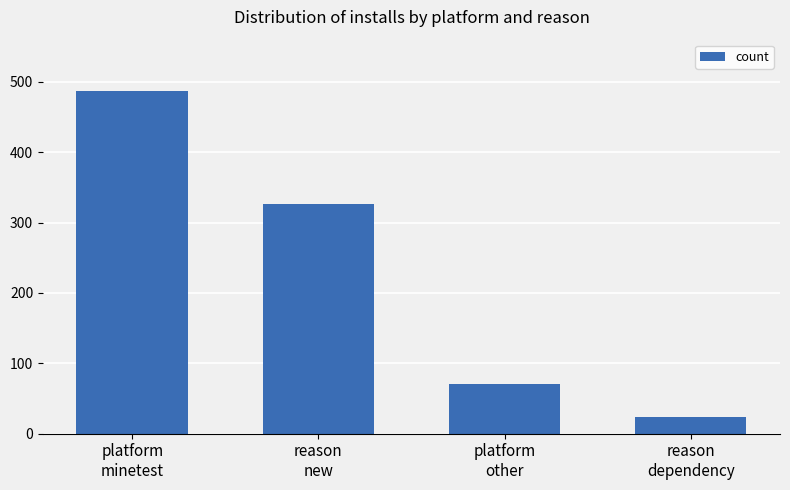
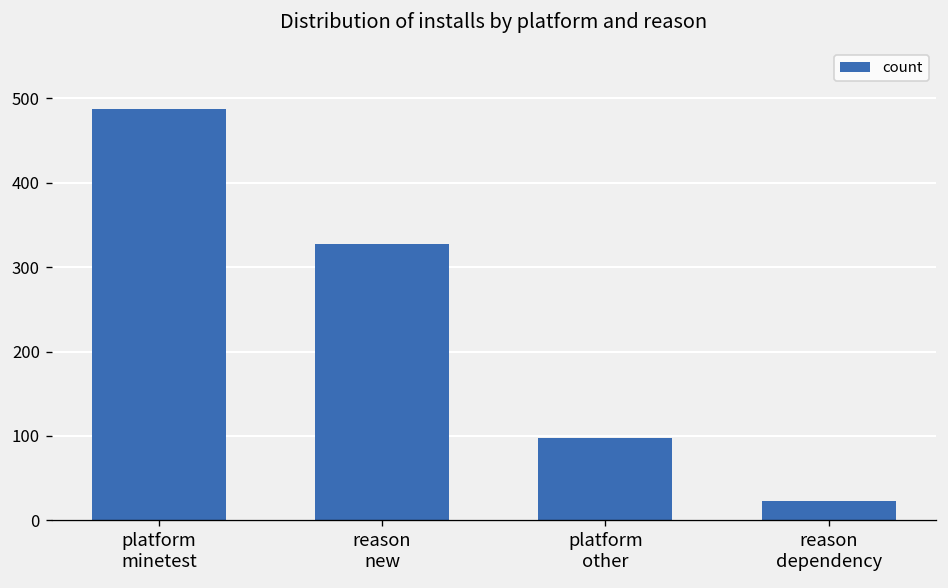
  {
    "platform minetest": 490,
    "reason new": 330,
-   "platform other": 70,
+   "platform other": 100,
    "reason dependency": 20
  }
